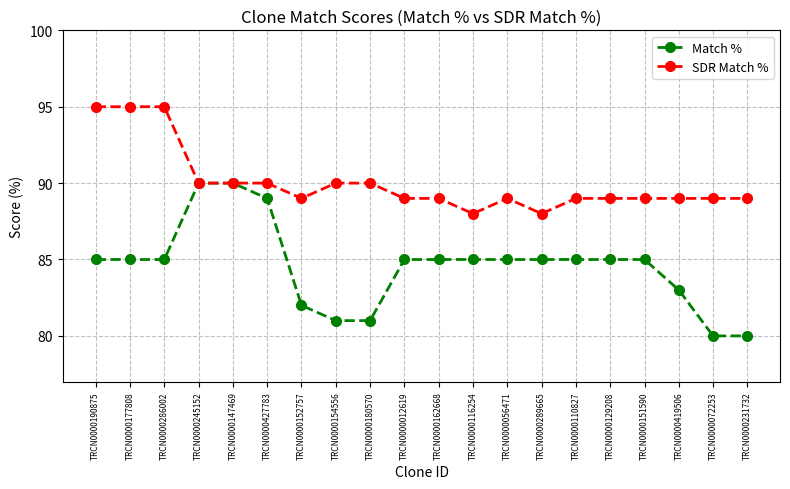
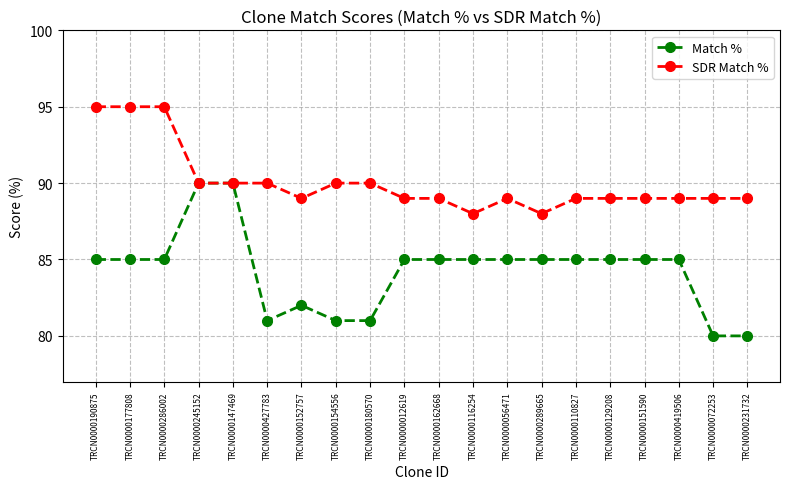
  {
    "Match %": {
      "TRCN0000190875": 85,
      "TRCN0000177808": 85,
      "TRCN0000286002": 85,
-     "TRCN0000427783": 89,
+     "TRCN0000427783": 81,
      "TRCN0000152757": 82,
      "TRCN0000154556": 81,
      "TRCN0000180570": 81,
      "TRCN0000012619": 85,
      "TRCN0000162668": 85,
      "TRCN0000116254": 85,
      "TRCN0000056471": 85,
      "TRCN0000289665": 85,
      "TRCN0000110827": 85,
      "TRCN0000129208": 85,
      "TRCN0000151590": 85,
-     "TRCN0000419506": 83,
+     "TRCN0000419506": 85,
      "TRCN0000072253": 80,
      "TRCN0000231732": 80
    },
    "SDR Match %": {
      "TRCN0000190875": 95,
      "TRCN0000177808": 95,
      "TRCN0000286002": 95,
      "TRCN0000427783": 90,
      "TRCN0000152757": 89,
      "TRCN0000154556": 90,
      "TRCN0000180570": 90,
      "TRCN0000012619": 89,
      "TRCN0000162668": 89,
      "TRCN0000116254": 88,
      "TRCN0000056471": 89,
      "TRCN0000289665": 88,
      "TRCN0000110827": 89,
      "TRCN0000129208": 89,
      "TRCN0000151590": 89,
      "TRCN0000419506": 89,
      "TRCN0000072253": 89,
      "TRCN0000231732": 89
    }
  }
